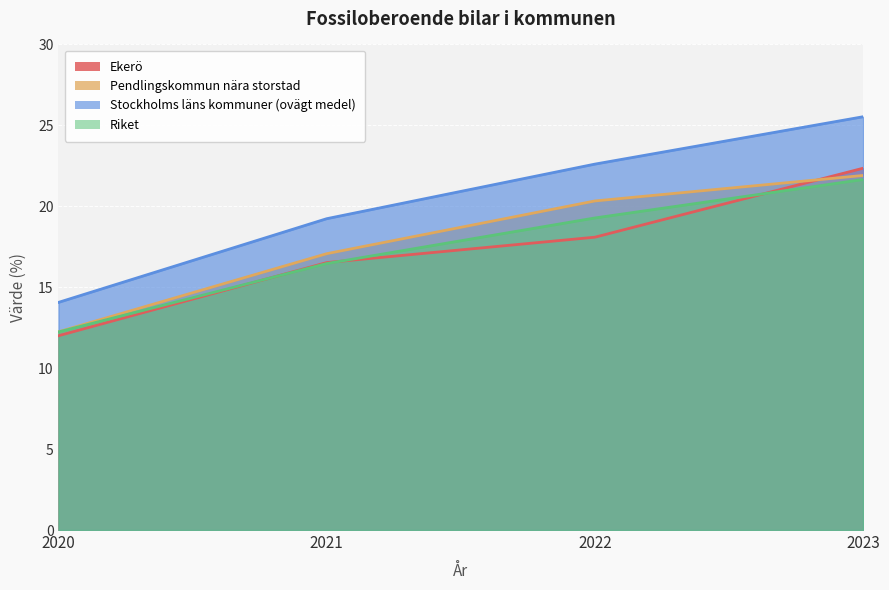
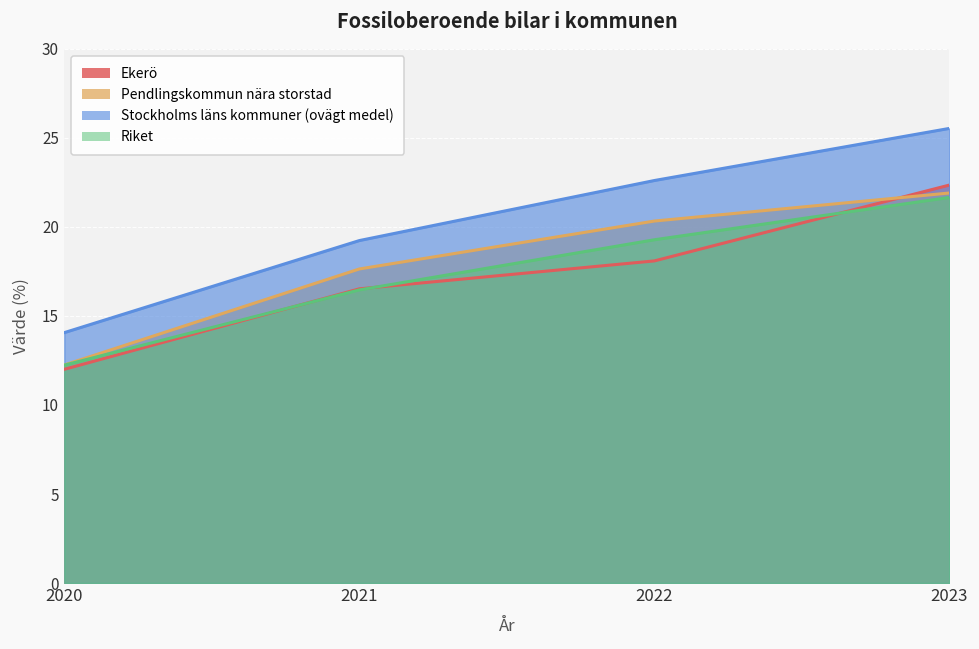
  {
    "Ekerö": {
      "2020": 12.0,
      "2022": 18.1,
      "2023": 22.4
    },
    "Pendlingskommun nära storstad": {
-     "2021": 17.1,
+     "2021": 17.6,
      "2022": 20.3,
      "2023": 21.9
    },
    "Stockholms läns kommuner (ovägt medel)": {
      "2020": 14.1,
      "2021": 19.2,
      "2022": 22.6,
      "2023": 25.5
    },
    "Riket": {
      "2022": 19.3,
      "2023": 21.7
    }
  }
